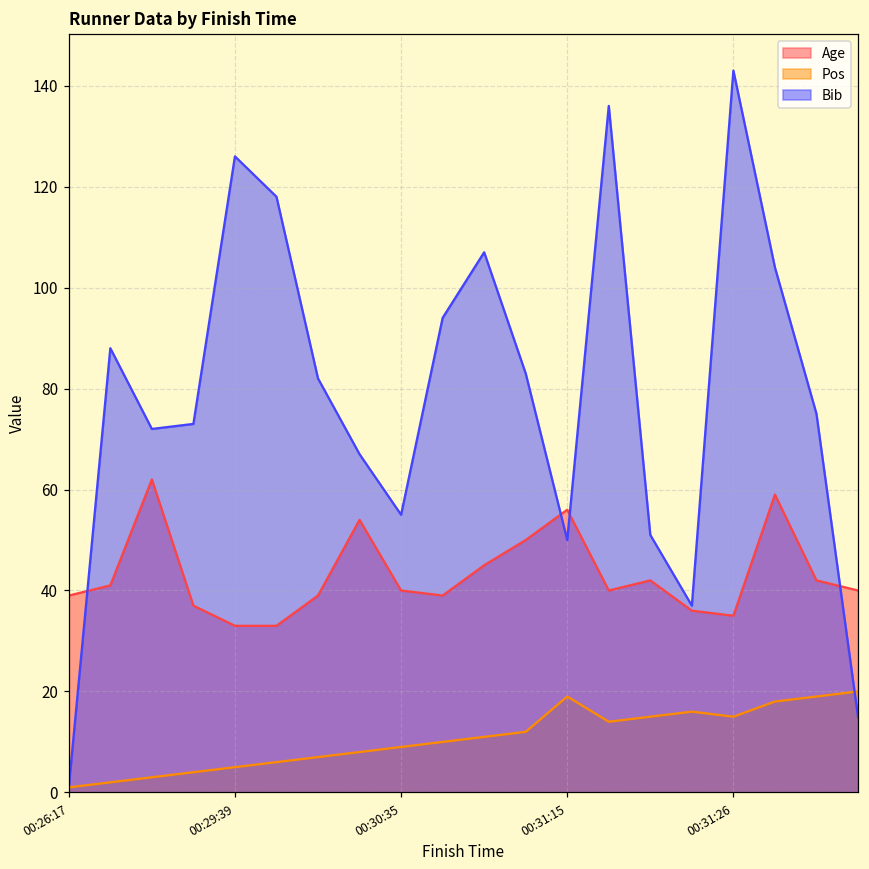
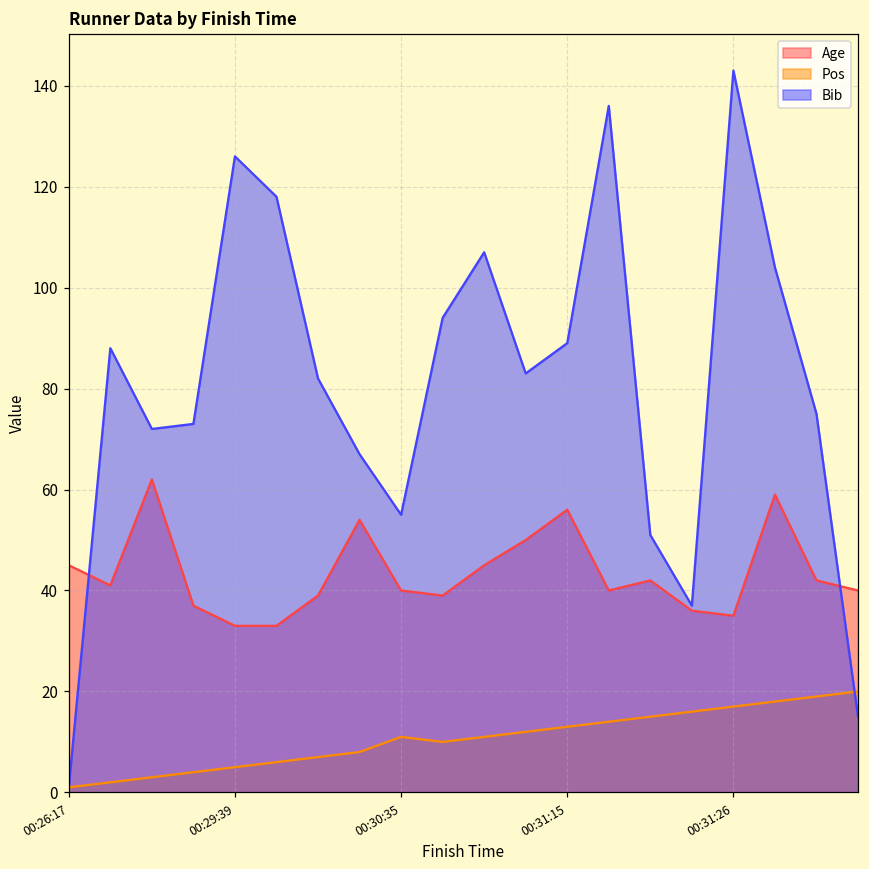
  {
    "Age": {
-     "00:26:17": 39,
+     "00:26:17": 45,
      "00:29:39": 33,
      "00:30:35": 40,
      "00:31:15": 56,
      "00:31:26": 35
    },
    "Pos": {
      "00:29:39": 5,
-     "00:30:35": 9,
-     "00:31:15": 19,
-     "00:31:26": 15
+     "00:30:35": 11,
+     "00:31:15": 13,
+     "00:31:26": 17
    },
    "Bib": {
      "00:29:39": 126,
      "00:30:35": 55,
-     "00:31:15": 50,
+     "00:31:15": 89,
      "00:31:26": 143
    }
  }
